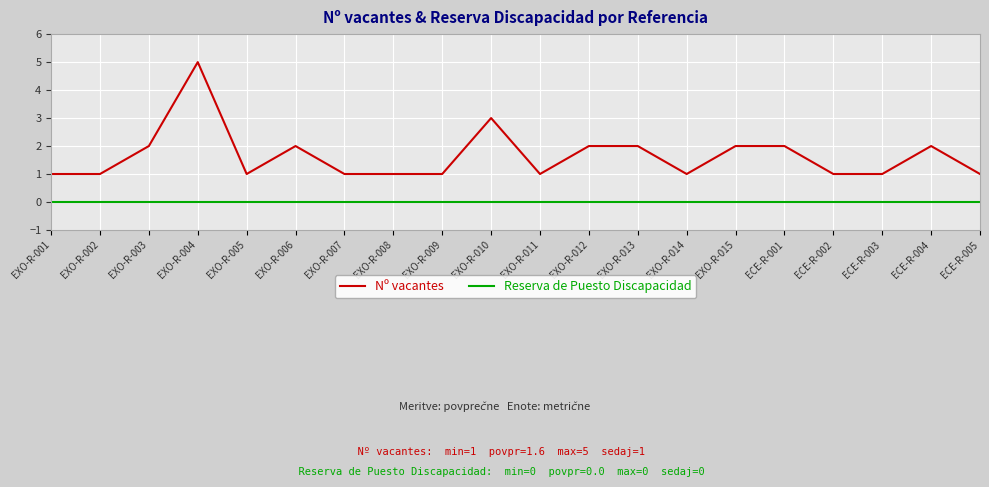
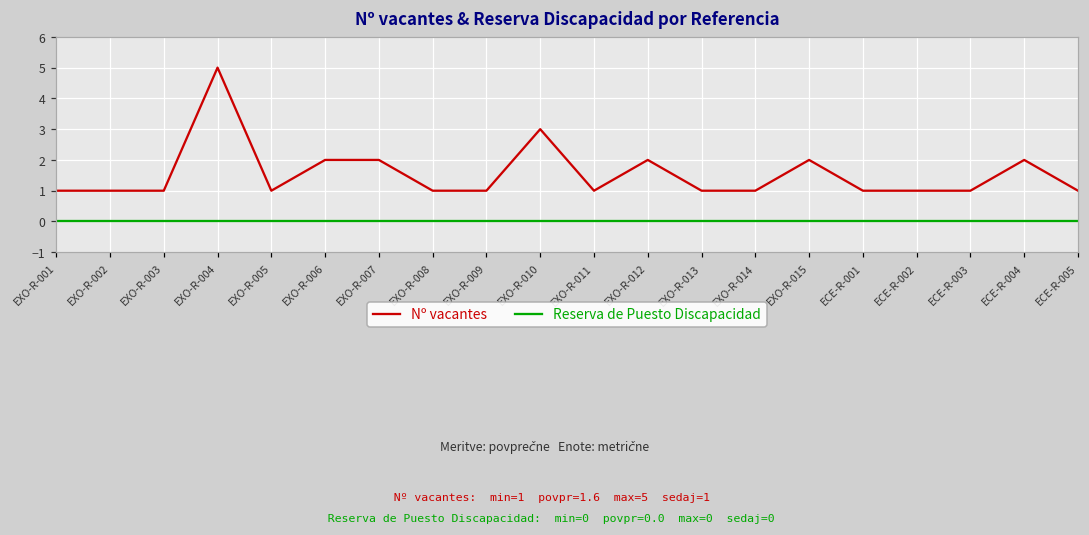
  {
    "Nº vacantes": {
      "EXO-R-001": 1,
      "EXO-R-002": 1,
-     "EXO-R-003": 2,
+     "EXO-R-003": 1,
      "EXO-R-004": 5,
      "EXO-R-005": 1,
      "EXO-R-006": 2,
-     "EXO-R-007": 1,
+     "EXO-R-007": 2,
      "EXO-R-008": 1,
      "EXO-R-009": 1,
      "EXO-R-010": 3,
      "EXO-R-011": 1,
      "EXO-R-012": 2,
-     "EXO-R-013": 2,
+     "EXO-R-013": 1,
      "EXO-R-014": 1,
      "EXO-R-015": 2,
-     "ECE-R-001": 2,
+     "ECE-R-001": 1,
      "ECE-R-002": 1,
      "ECE-R-003": 1,
      "ECE-R-004": 2,
      "ECE-R-005": 1
    },
    "Reserva de Puesto Discapacidad": {
      "EXO-R-001": 0,
      "EXO-R-002": 0,
      "EXO-R-003": 0,
      "EXO-R-004": 0,
      "EXO-R-005": 0,
      "EXO-R-006": 0,
      "EXO-R-007": 0,
      "EXO-R-008": 0,
      "EXO-R-009": 0,
      "EXO-R-010": 0,
      "EXO-R-011": 0,
      "EXO-R-012": 0,
      "EXO-R-013": 0,
      "EXO-R-014": 0,
      "EXO-R-015": 0,
      "ECE-R-001": 0,
      "ECE-R-002": 0,
      "ECE-R-003": 0,
      "ECE-R-004": 0,
      "ECE-R-005": 0
    }
  }
